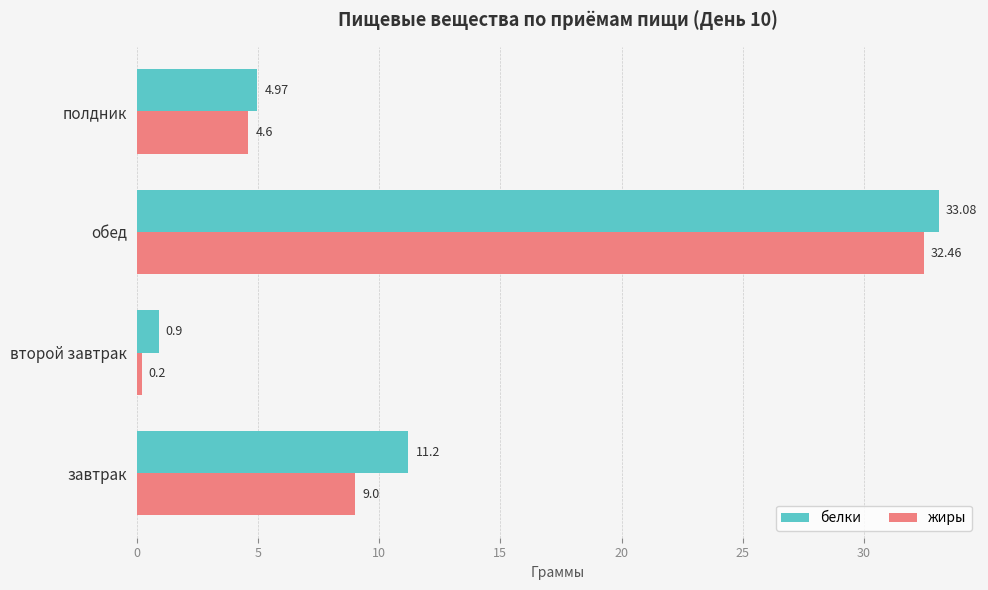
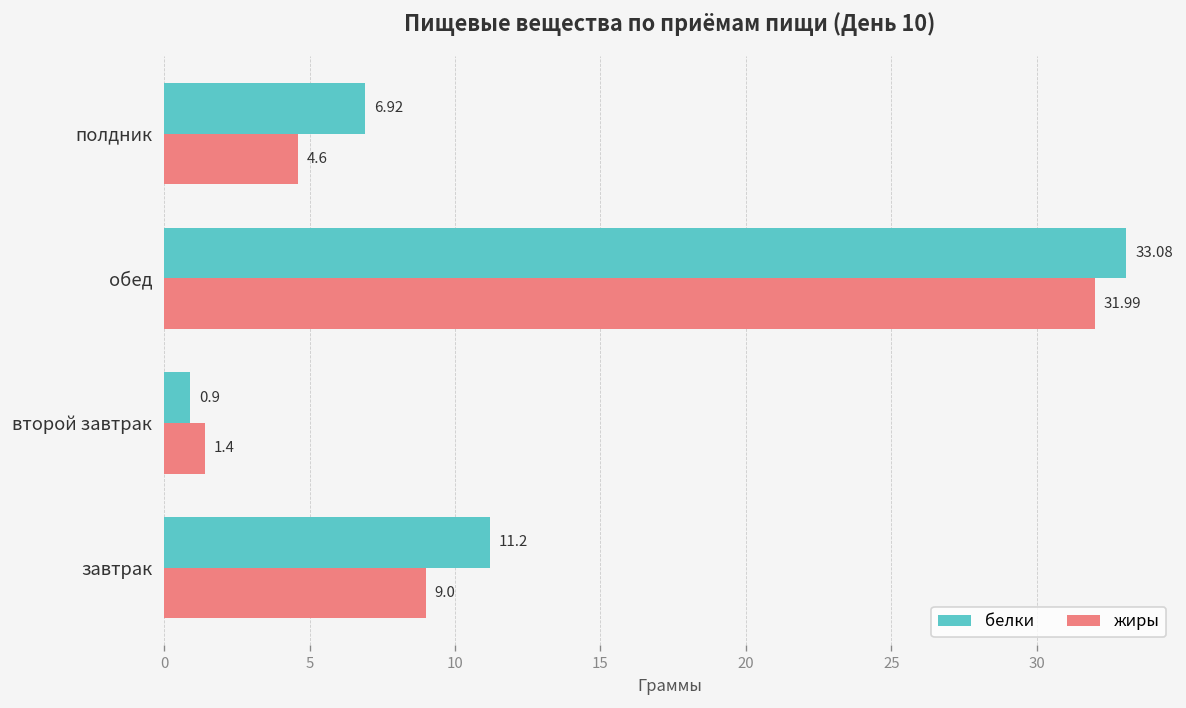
  {
    "белки": {
-     "полдник": 4.97,
+     "полдник": 6.92,
      "обед": 33.08,
      "второй завтрак": 0.9,
      "завтрак": 11.2
    },
    "жиры": {
      "полдник": 4.6,
-     "обед": 32.46,
-     "второй завтрак": 0.2,
+     "обед": 31.99,
+     "второй завтрак": 1.4,
      "завтрак": 9.0
    }
  }
